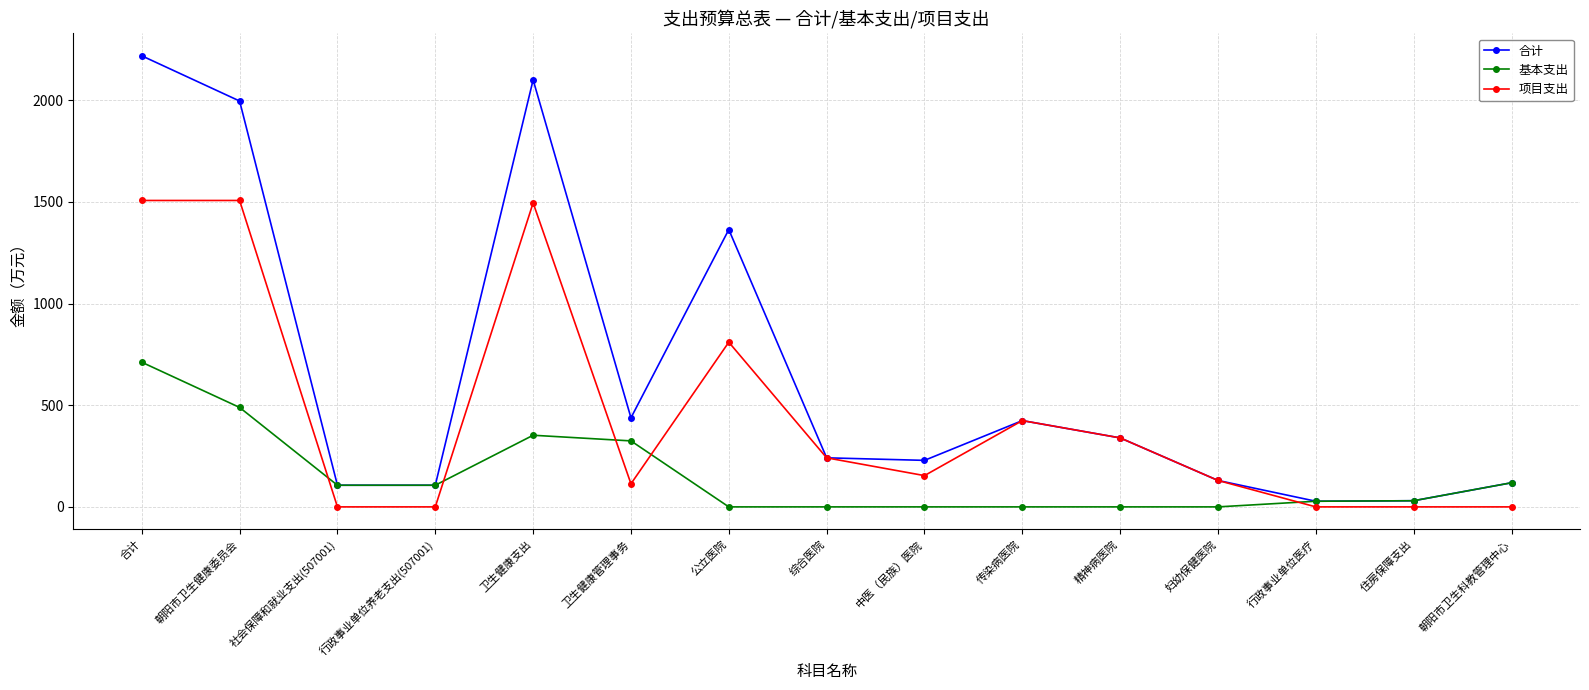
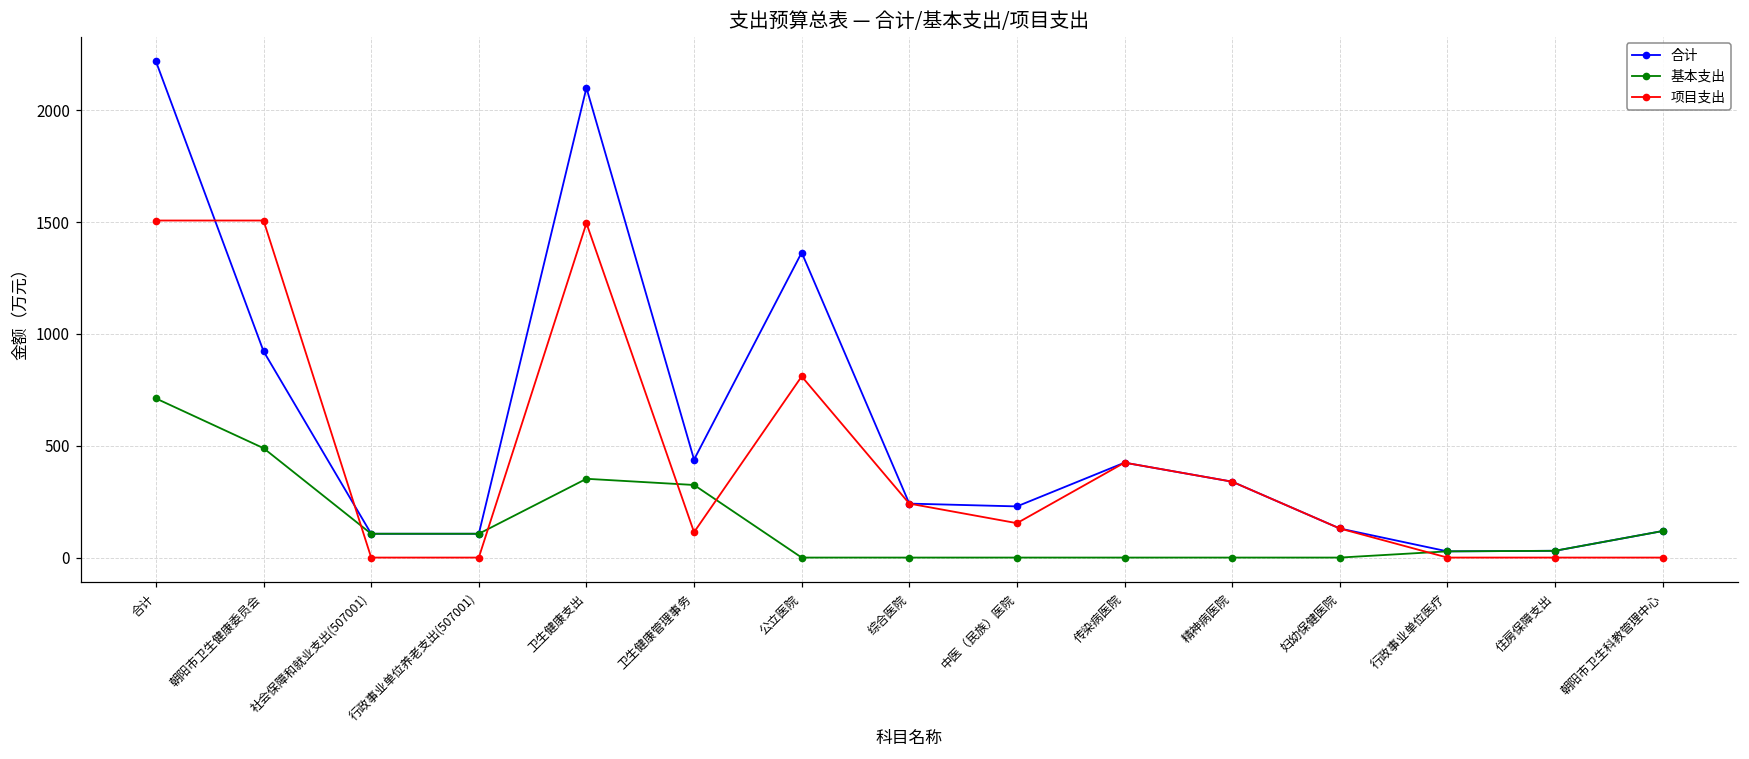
  {
    "合计": {
      "合计": 2220,
-     "朝阳市卫生健康委员会": 2000,
+     "朝阳市卫生健康委员会": 920,
      "卫生健康支出": 2100,
      "卫生健康管理事务": 440,
      "公立医院": 1360,
      "中医（民族）医院": 230
    },
    "基本支出": {
      "合计": 710,
      "朝阳市卫生健康委员会": 490,
      "卫生健康支出": 350,
      "卫生健康管理事务": 320,
      "公立医院": 0,
      "综合医院": 0,
      "中医（民族）医院": 0,
      "传染病医院": 0,
      "精神病医院": 0,
      "妇幼保健医院": 0
    },
    "项目支出": {
      "合计": 1510,
      "朝阳市卫生健康委员会": 1510,
      "社会保障和就业支出(507001)": 0,
      "行政事业单位养老支出(507001)": 0,
      "卫生健康支出": 1500,
      "卫生健康管理事务": 110,
      "公立医院": 810,
      "中医（民族）医院": 150,
      "行政事业单位医疗": 0,
      "住房保障支出": 0,
      "朝阳市卫生科教管理中心": 0
    }
  }
